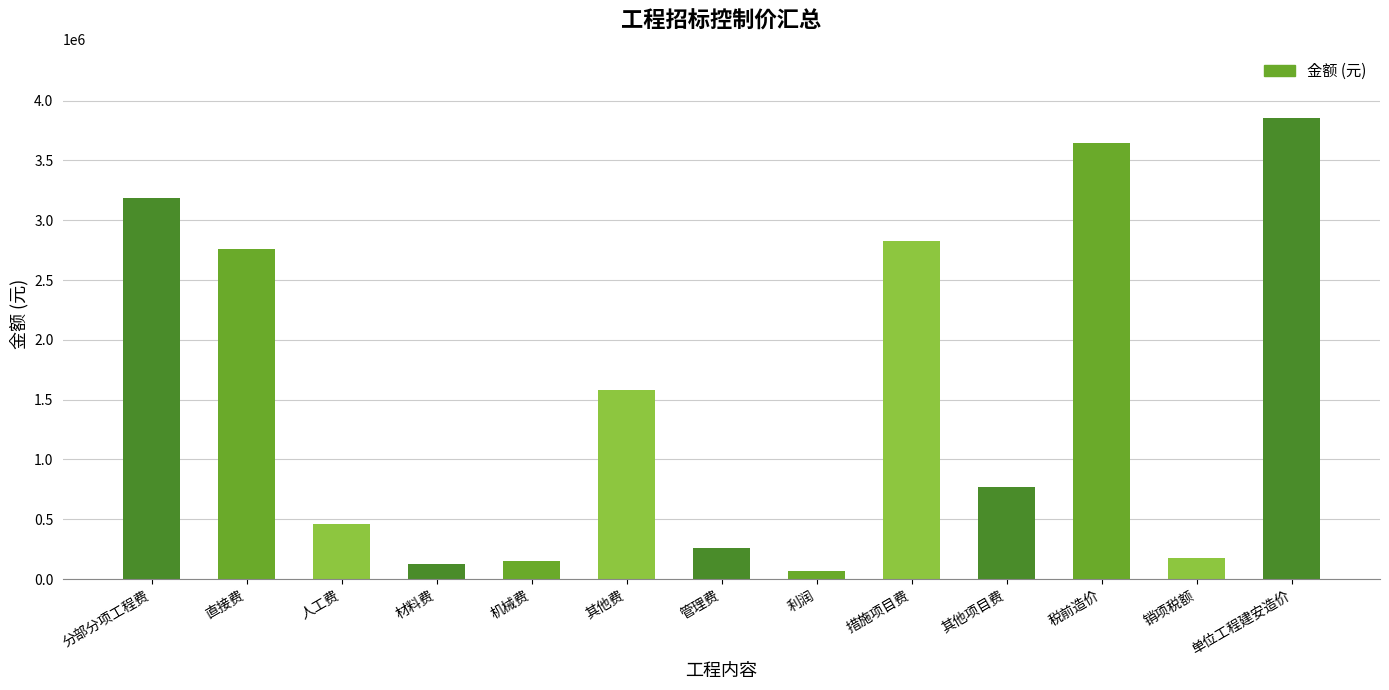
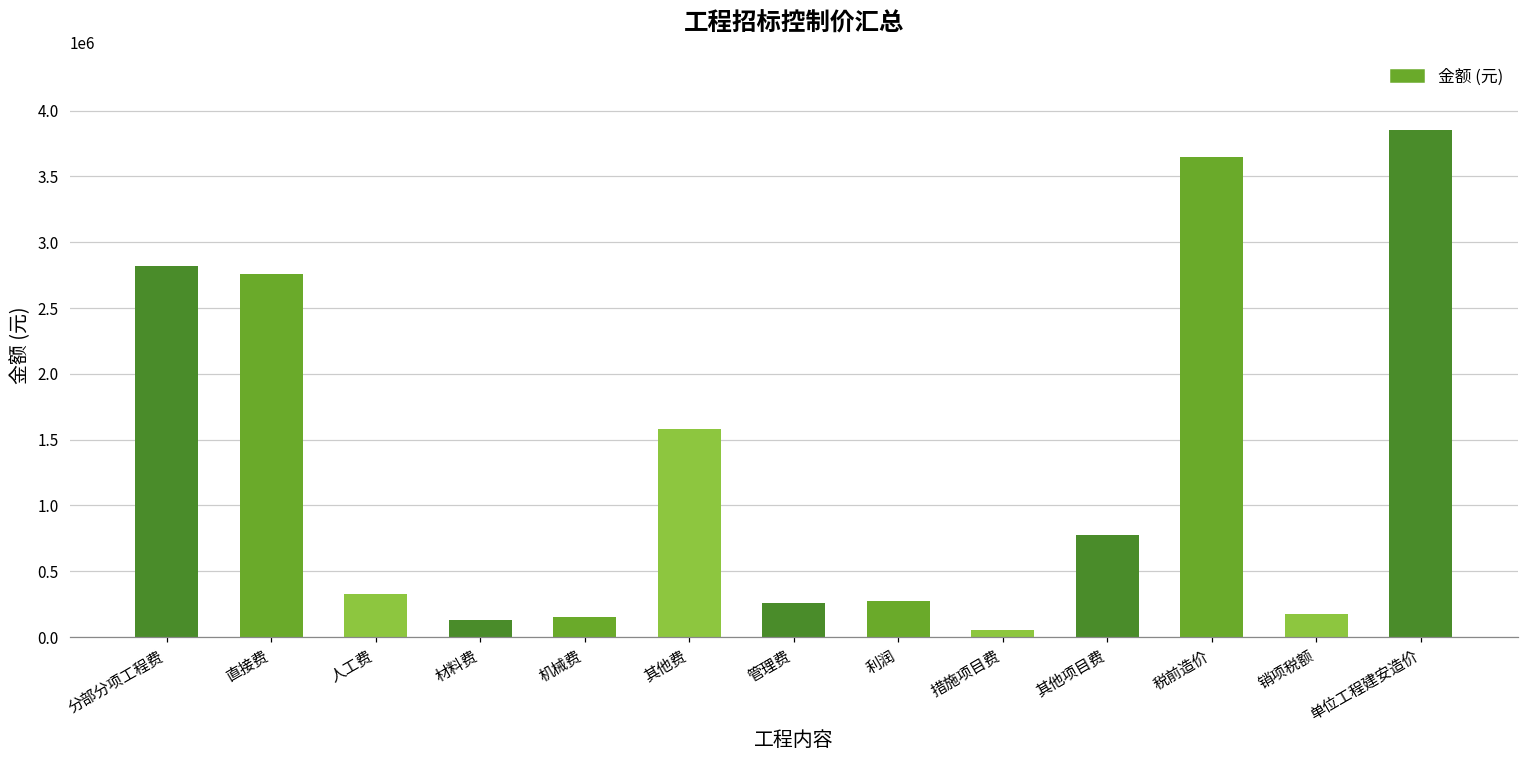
  {
-   "分部分项工程费": 3190000,
+   "分部分项工程费": 2820000,
    "直接费": 2760000,
-   "人工费": 460000,
+   "人工费": 330000,
    "材料费": 130000,
    "机械费": 150000,
    "其他费": 1580000,
    "管理费": 260000,
-   "利润": 70000,
-   "措施项目费": 2820000,
+   "利润": 280000,
+   "措施项目费": 50000,
    "其他项目费": 770000,
    "税前造价": 3650000,
    "销项税额": 180000,
    "单位工程建安造价": 3850000
  }
